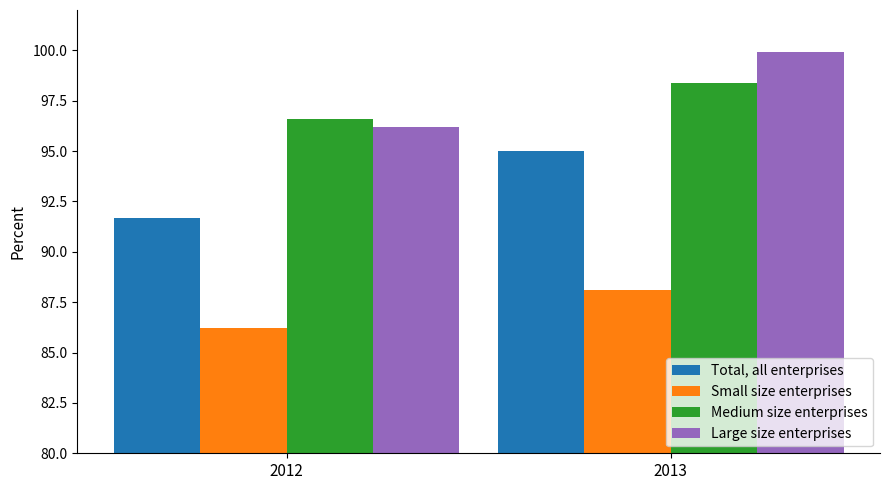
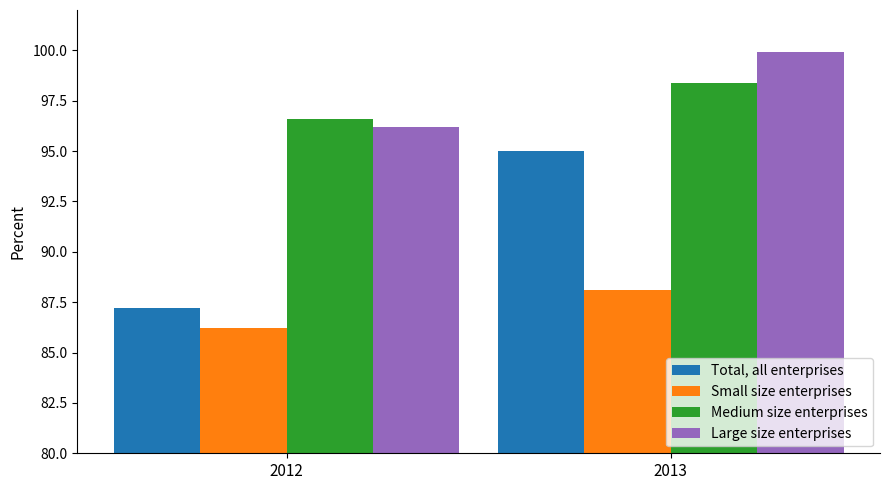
  {
    "Total, all enterprises": {
-     "2012": 91.7,
+     "2012": 87.2,
      "2013": 95.0
    },
    "Small size enterprises": {
      "2012": 86.2,
      "2013": 88.1
    },
    "Medium size enterprises": {
      "2012": 96.6,
      "2013": 98.4
    },
    "Large size enterprises": {
      "2012": 96.2,
      "2013": 99.9
    }
  }
